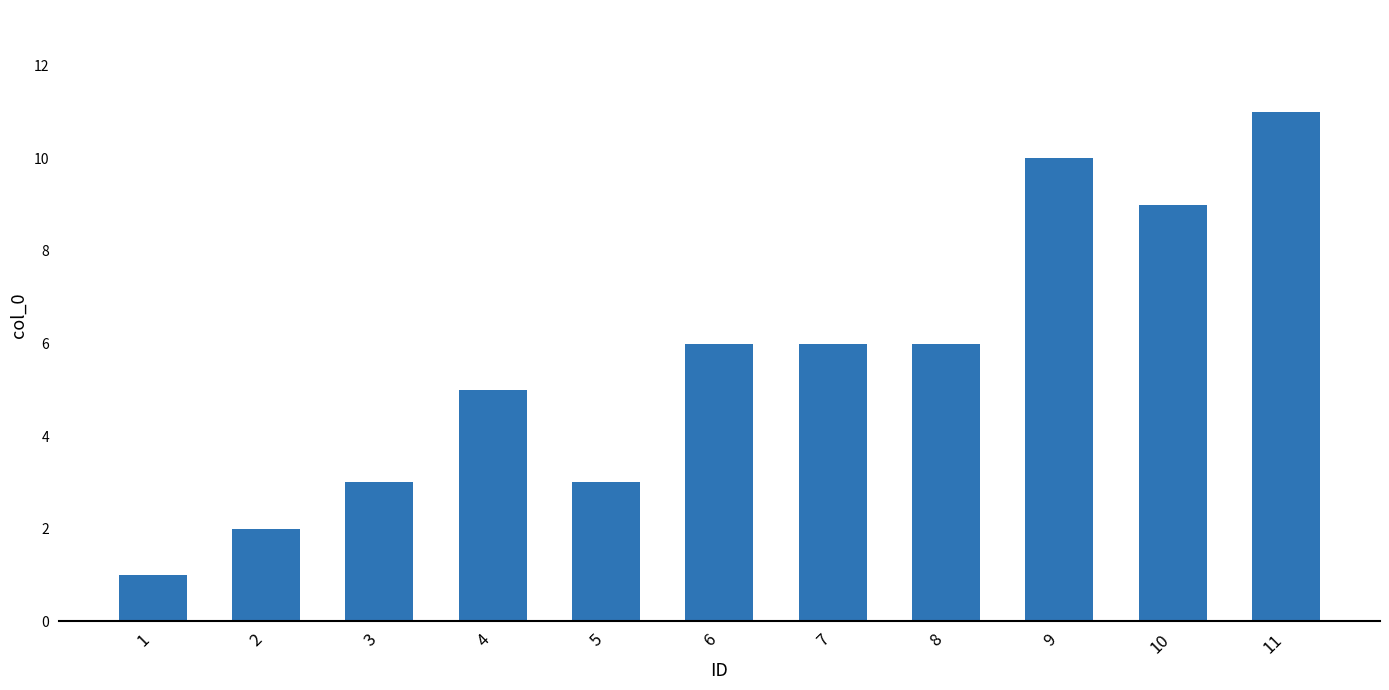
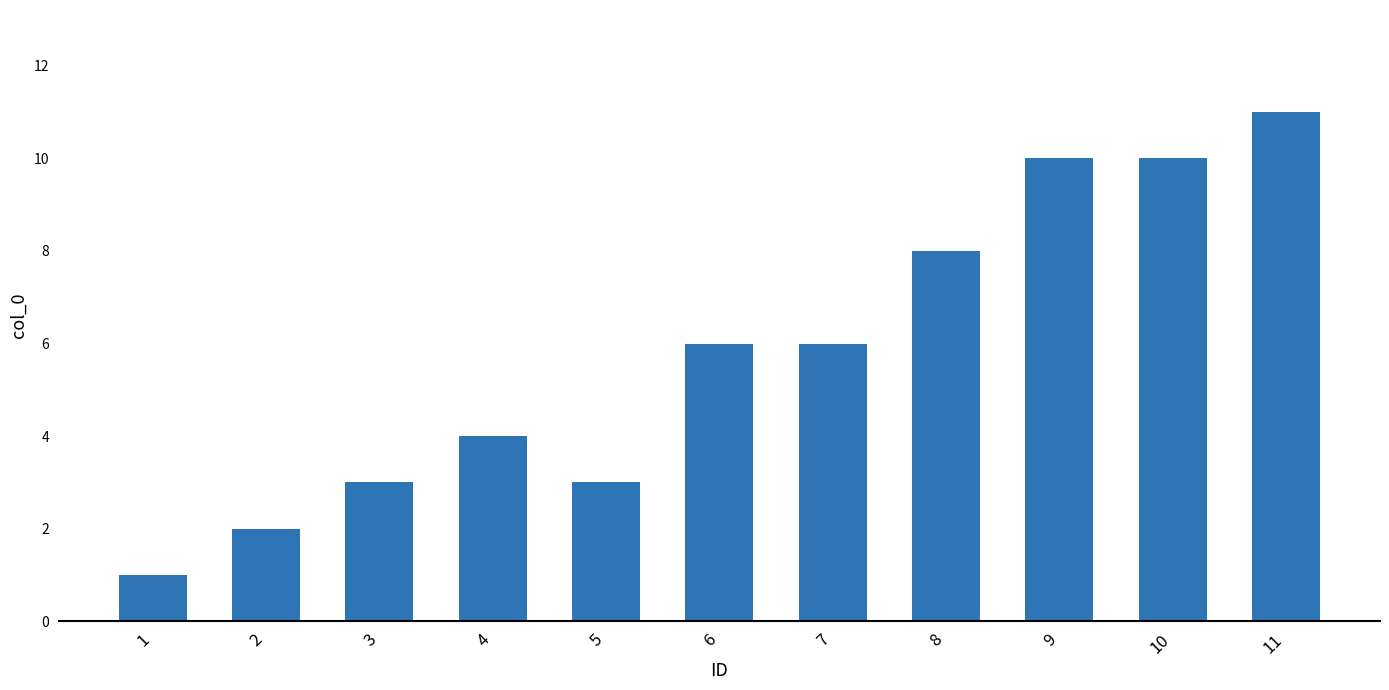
  {
    "1": 1,
    "2": 2,
    "3": 3,
-   "4": 5,
+   "4": 4,
    "5": 3,
    "6": 6,
    "7": 6,
-   "8": 6,
+   "8": 8,
    "9": 10,
-   "10": 9,
+   "10": 10,
    "11": 11
  }
